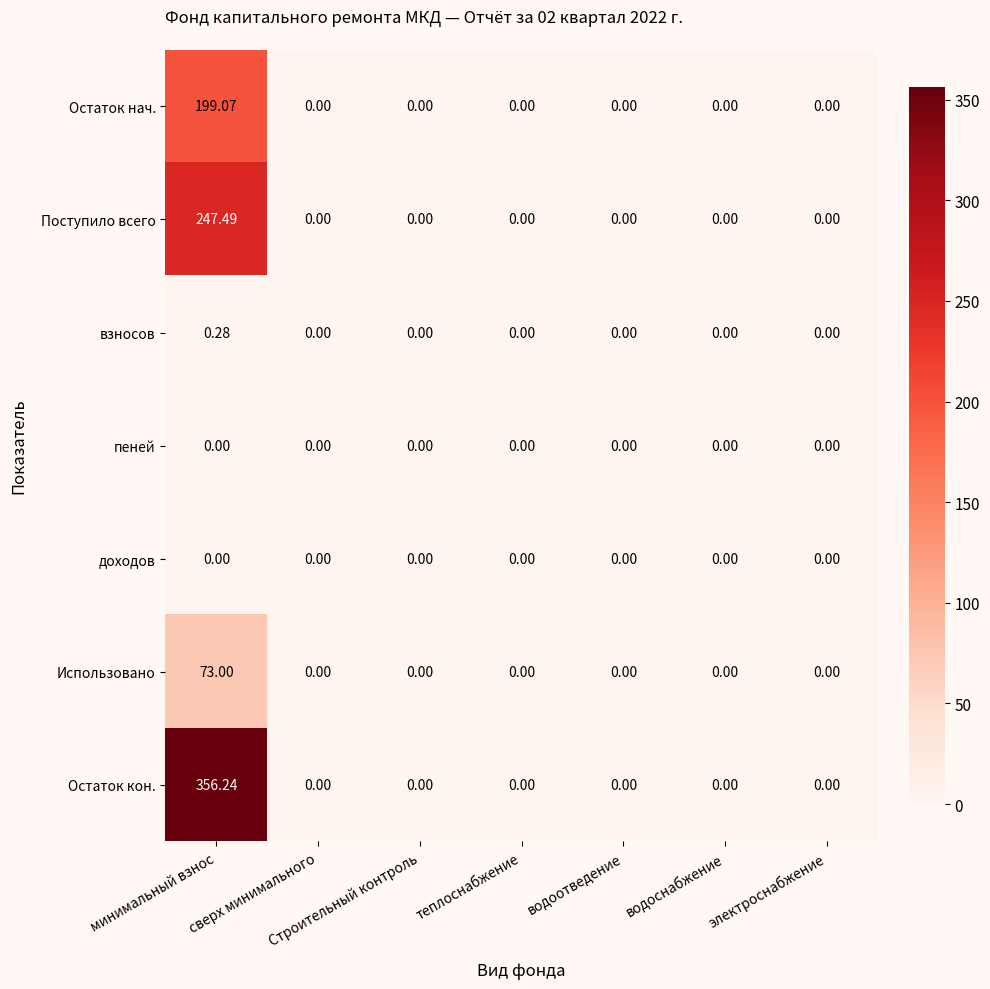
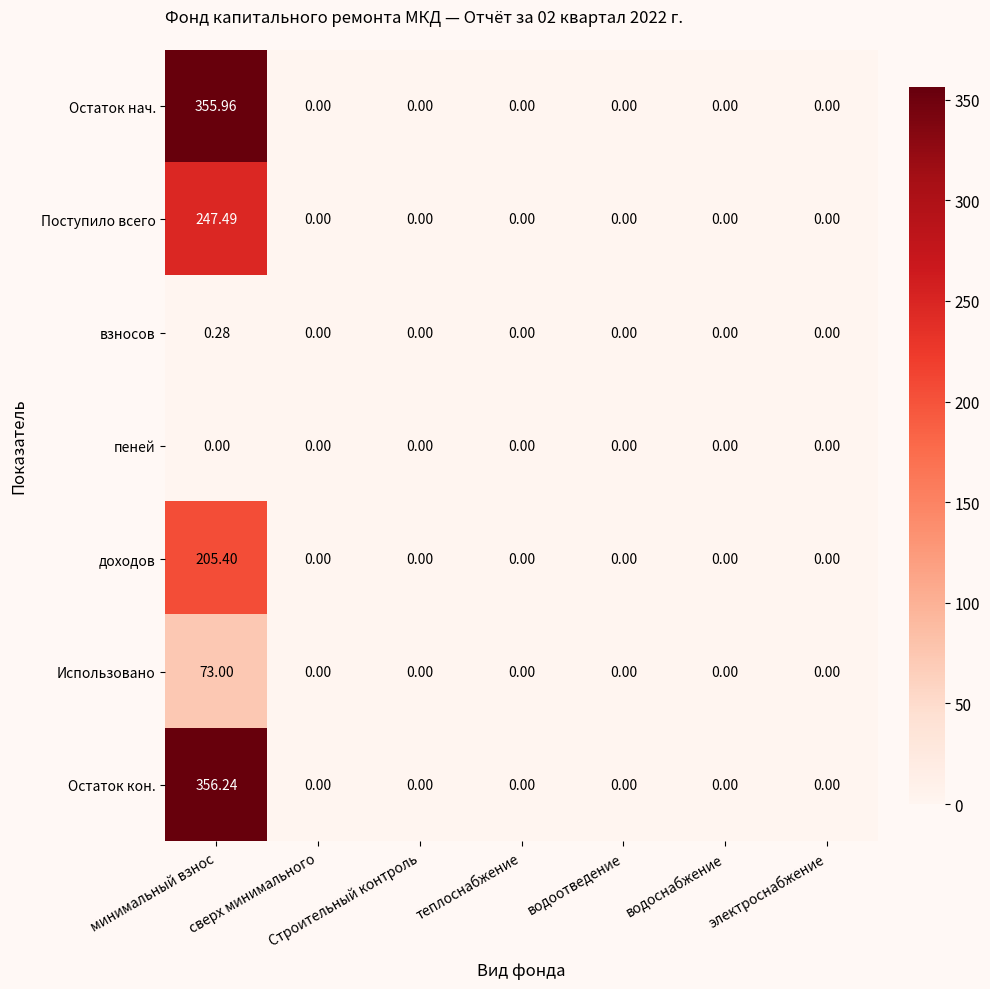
  {
    "Остаток нач.": {
-     "минимальный взнос": 199.07,
+     "минимальный взнос": 355.96,
      "сверх минимального": 0.00,
      "Строительный контроль": 0.00,
      "теплоснабжение": 0.00,
      "водоотведение": 0.00,
      "водоснабжение": 0.00,
      "электроснабжение": 0.00
    },
    "Поступило всего": {
      "минимальный взнос": 247.49,
      "сверх минимального": 0.00,
      "Строительный контроль": 0.00,
      "теплоснабжение": 0.00,
      "водоотведение": 0.00,
      "водоснабжение": 0.00,
      "электроснабжение": 0.00
    },
    "взносов": {
      "минимальный взнос": 0.28,
      "сверх минимального": 0.00,
      "Строительный контроль": 0.00,
      "теплоснабжение": 0.00,
      "водоотведение": 0.00,
      "водоснабжение": 0.00,
      "электроснабжение": 0.00
    },
    "пеней": {
      "минимальный взнос": 0.00,
      "сверх минимального": 0.00,
      "Строительный контроль": 0.00,
      "теплоснабжение": 0.00,
      "водоотведение": 0.00,
      "водоснабжение": 0.00,
      "электроснабжение": 0.00
    },
    "доходов": {
-     "минимальный взнос": 0.00,
+     "минимальный взнос": 205.40,
      "сверх минимального": 0.00,
      "Строительный контроль": 0.00,
      "теплоснабжение": 0.00,
      "водоотведение": 0.00,
      "водоснабжение": 0.00,
      "электроснабжение": 0.00
    },
    "Использовано": {
      "минимальный взнос": 73.00,
      "сверх минимального": 0.00,
      "Строительный контроль": 0.00,
      "теплоснабжение": 0.00,
      "водоотведение": 0.00,
      "водоснабжение": 0.00,
      "электроснабжение": 0.00
    },
    "Остаток кон.": {
      "минимальный взнос": 356.24,
      "сверх минимального": 0.00,
      "Строительный контроль": 0.00,
      "теплоснабжение": 0.00,
      "водоотведение": 0.00,
      "водоснабжение": 0.00,
      "электроснабжение": 0.00
    }
  }
